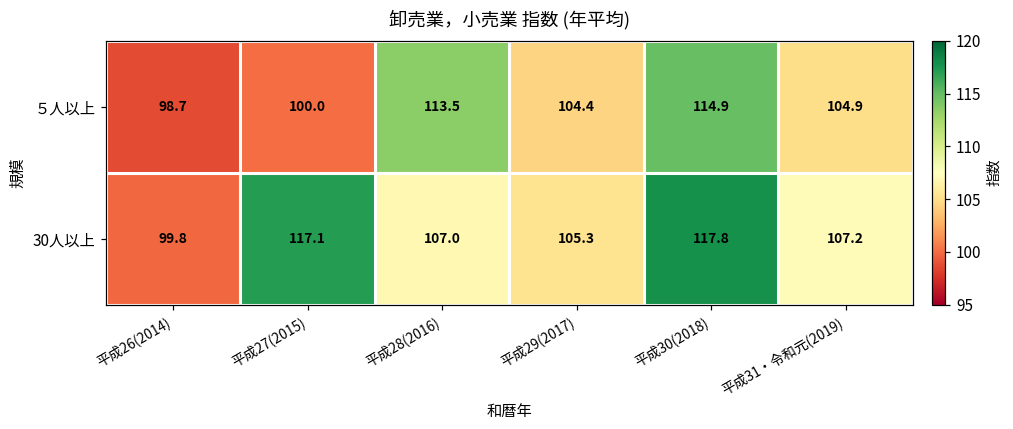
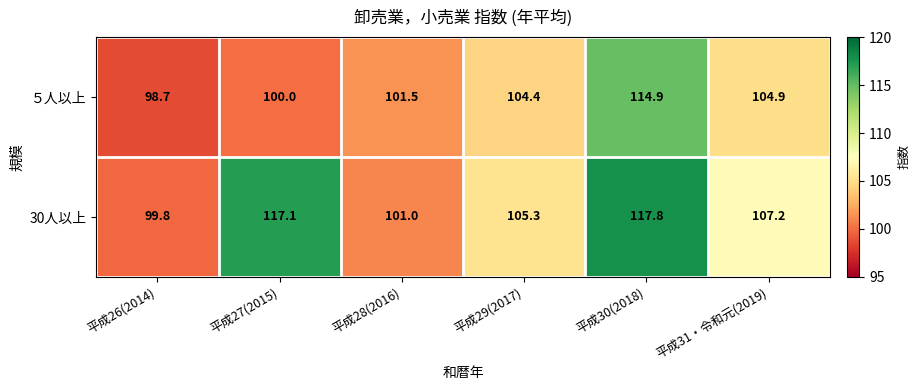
  {
    "５人以上": {
      "平成26(2014)": 98.7,
      "平成27(2015)": 100.0,
-     "平成28(2016)": 113.5,
+     "平成28(2016)": 101.5,
      "平成29(2017)": 104.4,
      "平成30(2018)": 114.9,
      "平成31・令和元(2019)": 104.9
    },
    "30人以上": {
      "平成26(2014)": 99.8,
      "平成27(2015)": 117.1,
-     "平成28(2016)": 107.0,
+     "平成28(2016)": 101.0,
      "平成29(2017)": 105.3,
      "平成30(2018)": 117.8,
      "平成31・令和元(2019)": 107.2
    }
  }
